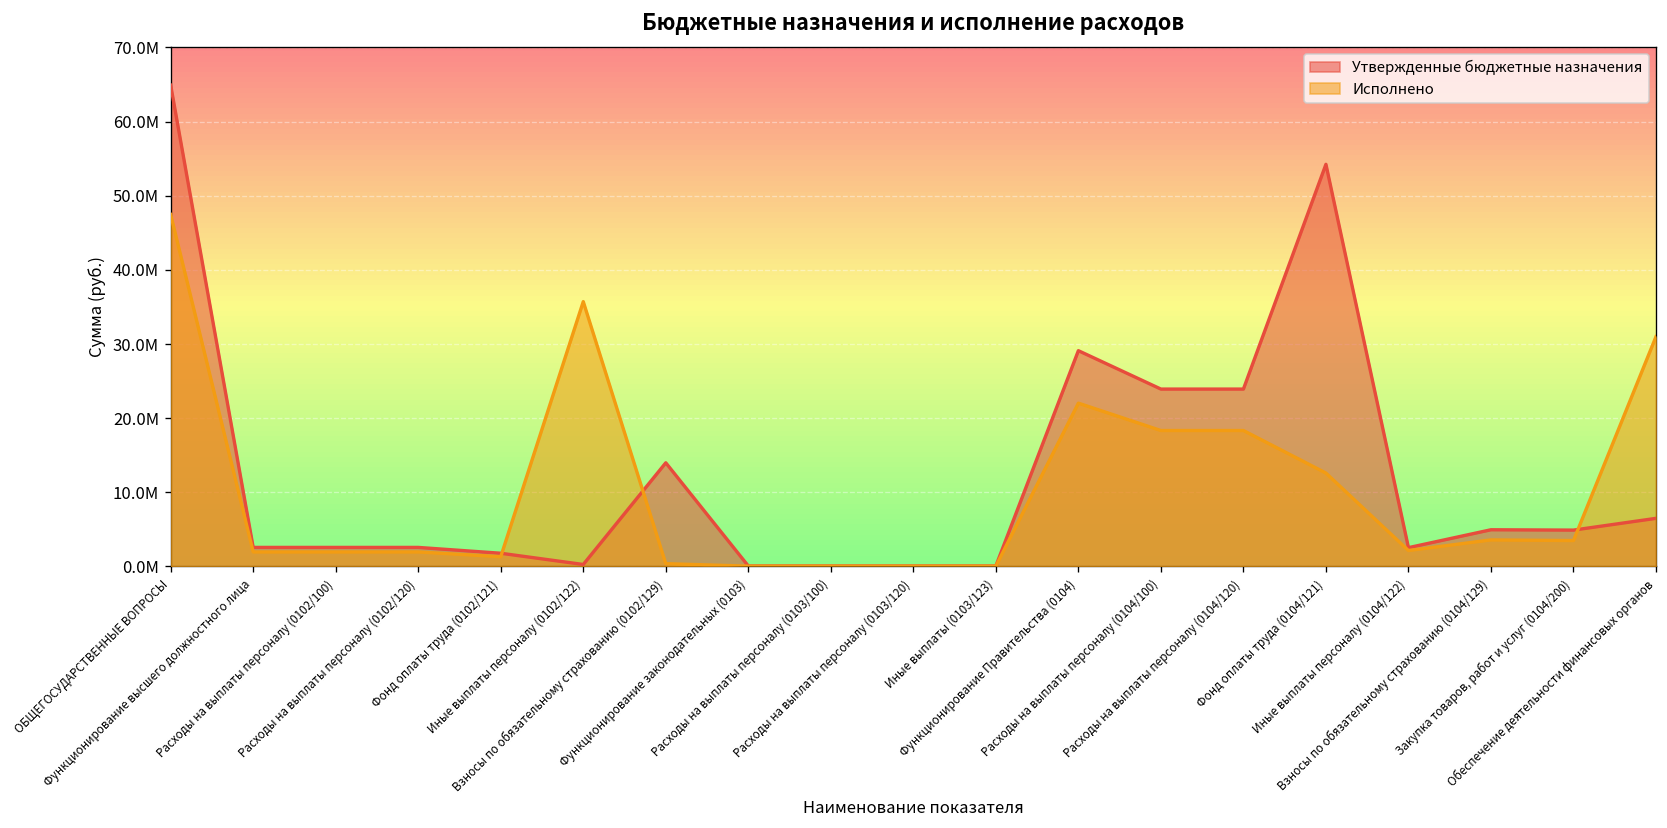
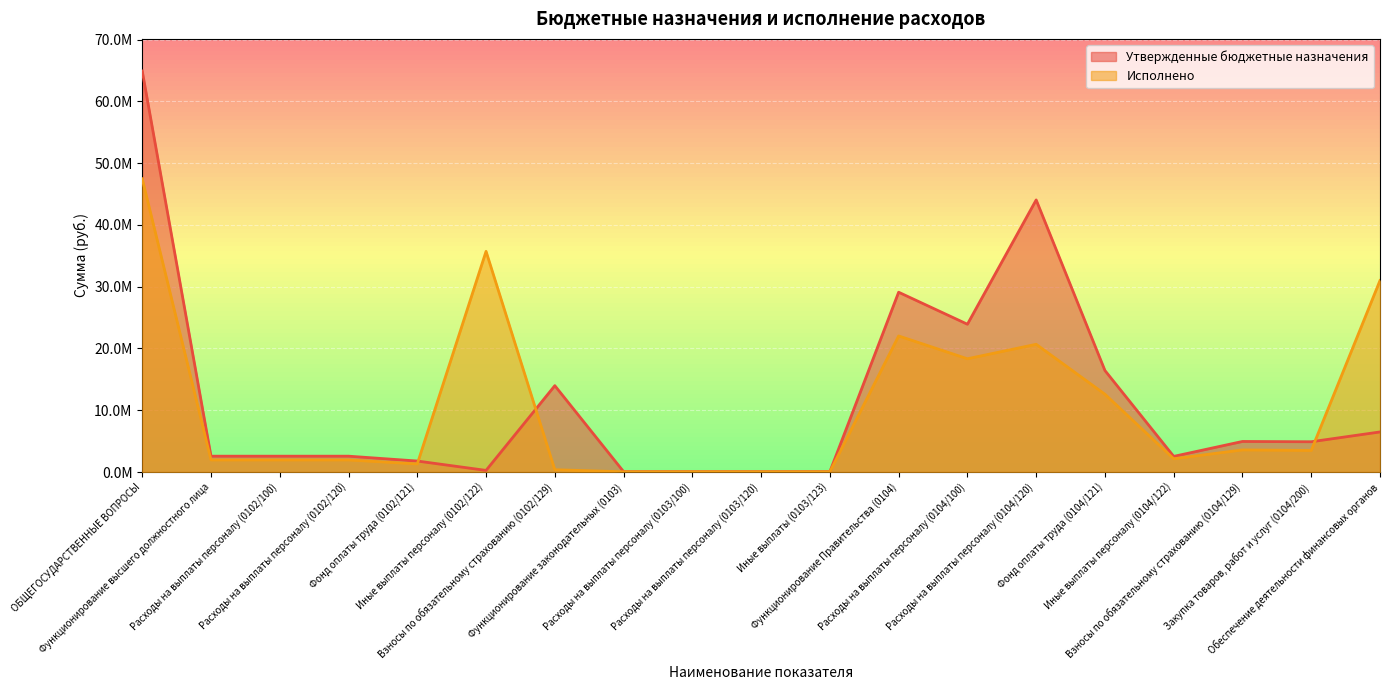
  {
    "Утвержденные бюджетные назначения": {
      "ОБЩЕГОСУДАРСТВЕННЫЕ ВОПРОСЫ": 65000000,
      "Функционирование высшего должностного лица": 3000000,
      "Расходы на выплаты персоналу (0102/100)": 3000000,
      "Расходы на выплаты персоналу (0102/120)": 3000000,
      "Фонд оплаты труда (0102/121)": 2000000,
      "Иные выплаты персоналу (0102/122)": 0,
      "Взносы по обязательному страхованию (0102/129)": 14000000,
      "Функционирование Правительства (0104)": 29000000,
      "Расходы на выплаты персоналу (0104/100)": 24000000,
-     "Расходы на выплаты персоналу (0104/120)": 24000000,
-     "Фонд оплаты труда (0104/121)": 54000000,
+     "Расходы на выплаты персоналу (0104/120)": 44000000,
+     "Фонд оплаты труда (0104/121)": 16000000,
      "Взносы по обязательному страхованию (0104/129)": 5000000,
      "Закупка товаров, работ и услуг (0104/200)": 5000000,
      "Обеспечение деятельности финансовых органов": 6000000
    },
    "Исполнено": {
      "ОБЩЕГОСУДАРСТВЕННЫЕ ВОПРОСЫ": 47000000,
      "Функционирование высшего должностного лица": 2000000,
      "Расходы на выплаты персоналу (0102/100)": 2000000,
      "Расходы на выплаты персоналу (0102/120)": 2000000,
      "Фонд оплаты труда (0102/121)": 1000000,
      "Иные выплаты персоналу (0102/122)": 36000000,
      "Взносы по обязательному страхованию (0102/129)": 0,
      "Функционирование Правительства (0104)": 22000000,
      "Расходы на выплаты персоналу (0104/100)": 18000000,
-     "Расходы на выплаты персоналу (0104/120)": 18000000,
+     "Расходы на выплаты персоналу (0104/120)": 21000000,
      "Фонд оплаты труда (0104/121)": 13000000,
      "Взносы по обязательному страхованию (0104/129)": 4000000,
      "Закупка товаров, работ и услуг (0104/200)": 3000000,
      "Обеспечение деятельности финансовых органов": 31000000
    }
  }
